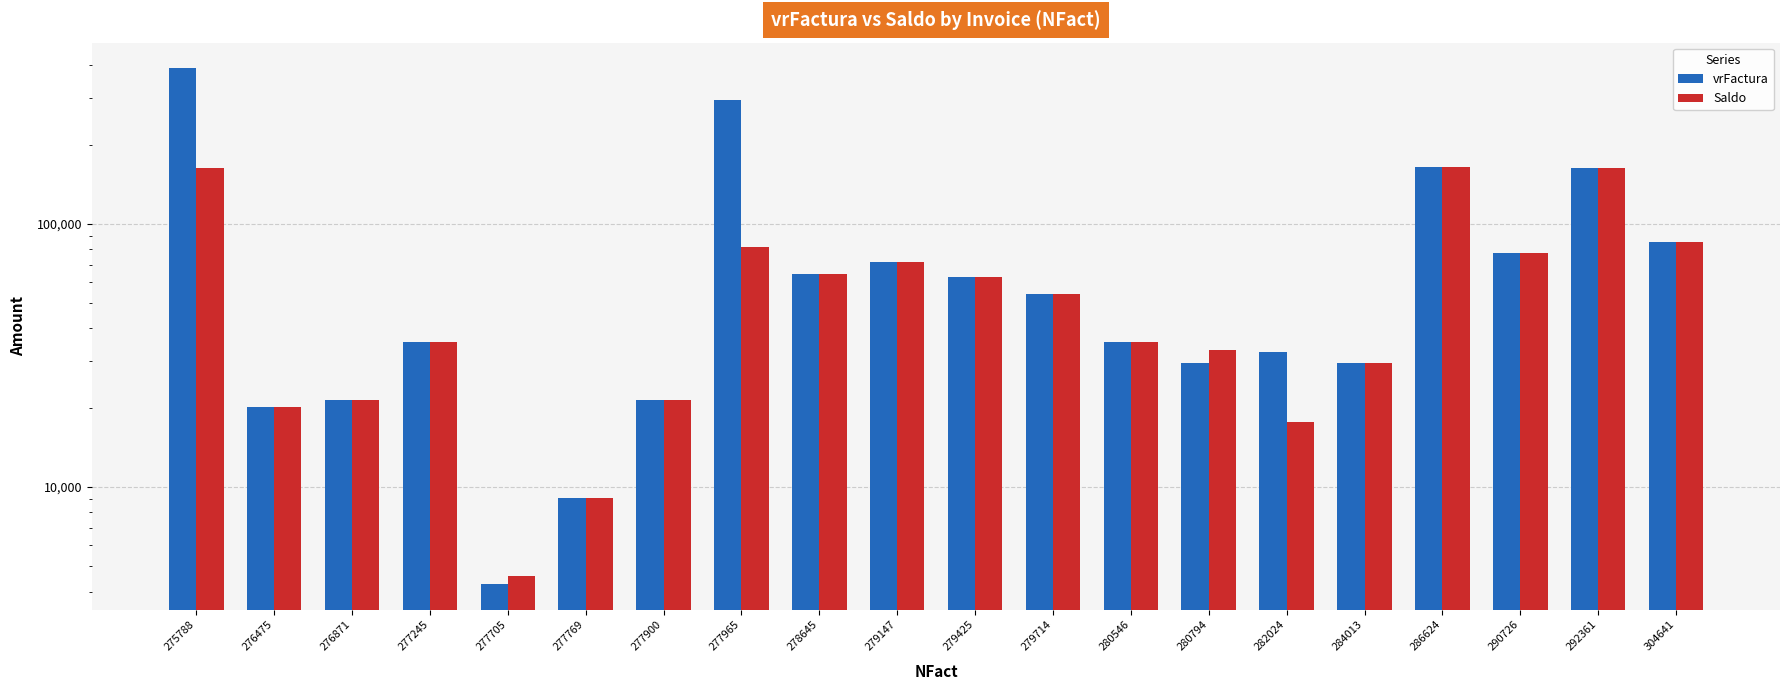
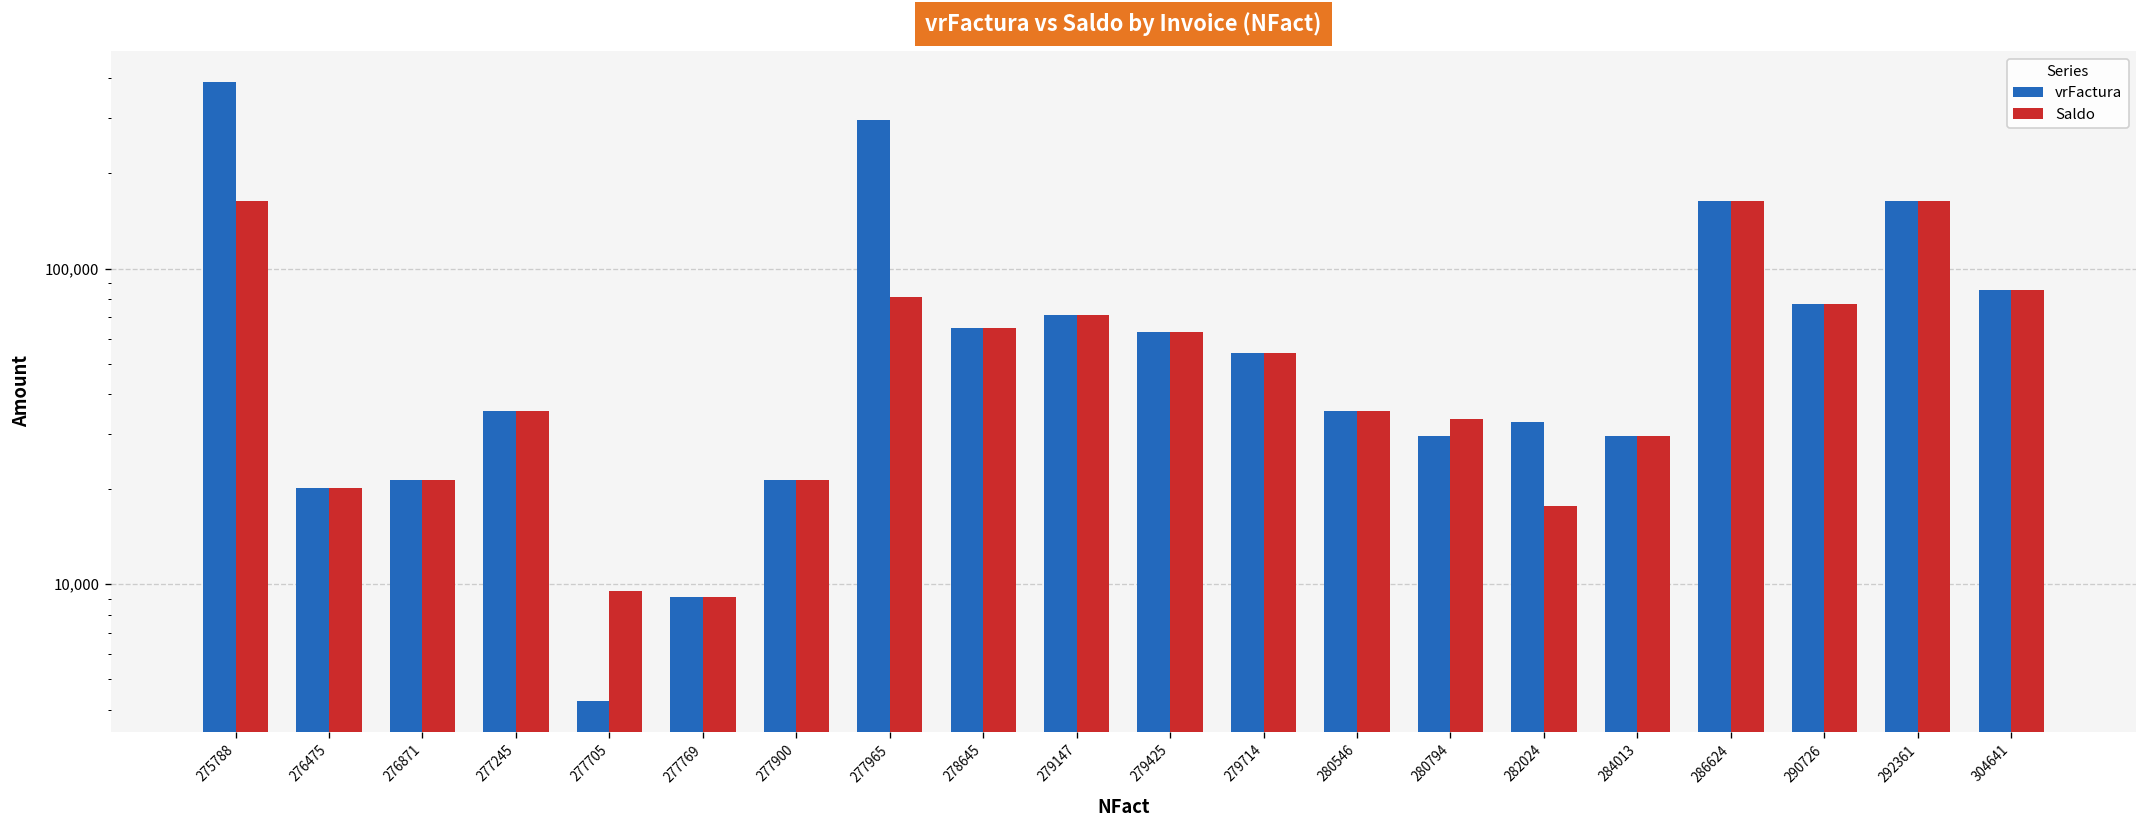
  {
    "vrFactura": {
      "275788": "390,000",
      "276475": "20,000",
      "276871": "21,000",
      "277245": "35,000",
      "277705": "4,300",
      "277769": "9,100",
      "277900": "21,000",
      "277965": "290,000",
      "278645": "65,000",
      "279147": "71,000",
      "279425": "63,000",
      "279714": "54,000",
      "280546": "35,000",
      "280794": "30,000",
      "282024": "33,000",
      "284013": "30,000",
      "286624": "160,000",
      "290726": "77,000",
      "292361": "160,000",
      "304641": "85,000"
    },
    "Saldo": {
      "275788": "160,000",
      "276475": "20,000",
      "276871": "21,000",
      "277245": "35,000",
-     "277705": "4,600",
+     "277705": "9,500",
      "277769": "9,100",
      "277900": "21,000",
      "277965": "81,000",
      "278645": "65,000",
      "279147": "71,000",
      "279425": "63,000",
      "279714": "54,000",
      "280546": "35,000",
      "280794": "33,000",
      "282024": "18,000",
      "284013": "30,000",
      "286624": "160,000",
      "290726": "77,000",
      "292361": "160,000",
      "304641": "85,000"
    }
  }
